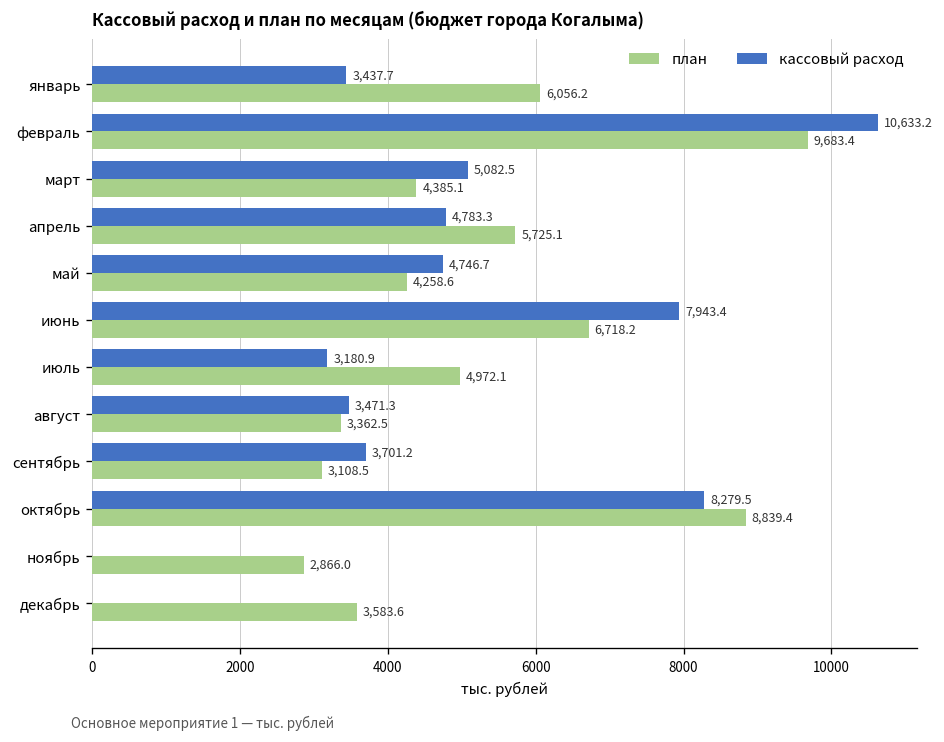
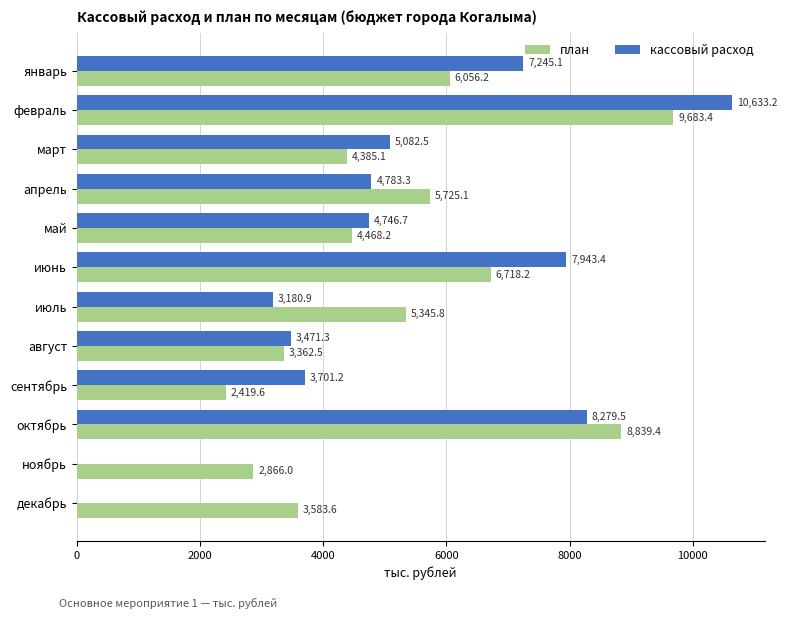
  {
    "план": {
      "январь": "6,056.2",
      "февраль": "9,683.4",
      "март": "4,385.1",
      "апрель": "5,725.1",
-     "май": "4,258.6",
+     "май": "4,468.2",
      "июнь": "6,718.2",
-     "июль": "4,972.1",
+     "июль": "5,345.8",
      "август": "3,362.5",
-     "сентябрь": "3,108.5",
+     "сентябрь": "2,419.6",
      "октябрь": "8,839.4",
      "ноябрь": "2,866.0",
      "декабрь": "3,583.6"
    },
    "кассовый расход": {
-     "январь": "3,437.7",
+     "январь": "7,245.1",
      "февраль": "10,633.2",
      "март": "5,082.5",
      "апрель": "4,783.3",
      "май": "4,746.7",
      "июнь": "7,943.4",
      "июль": "3,180.9",
      "август": "3,471.3",
      "сентябрь": "3,701.2",
      "октябрь": "8,279.5"
    }
  }
